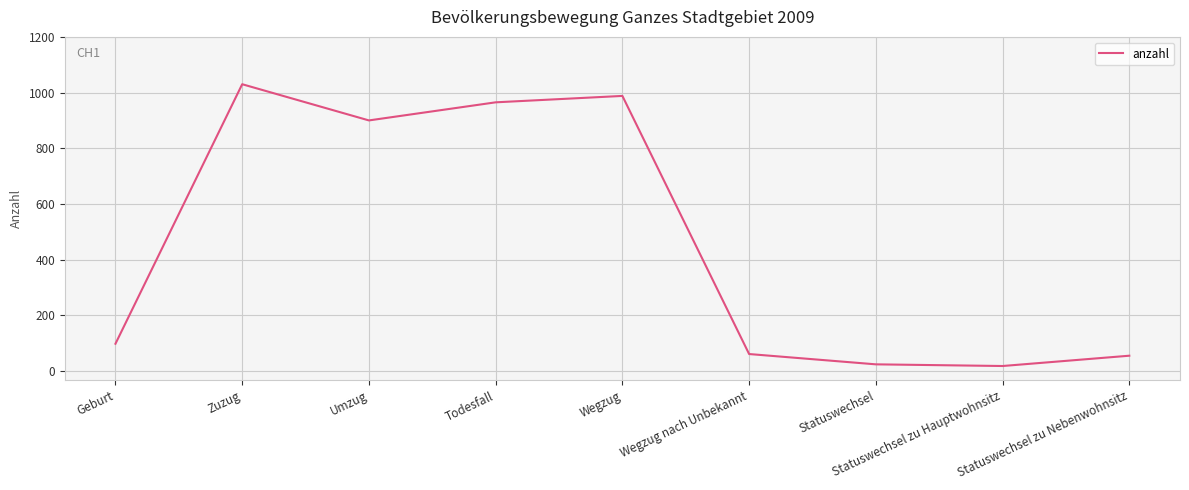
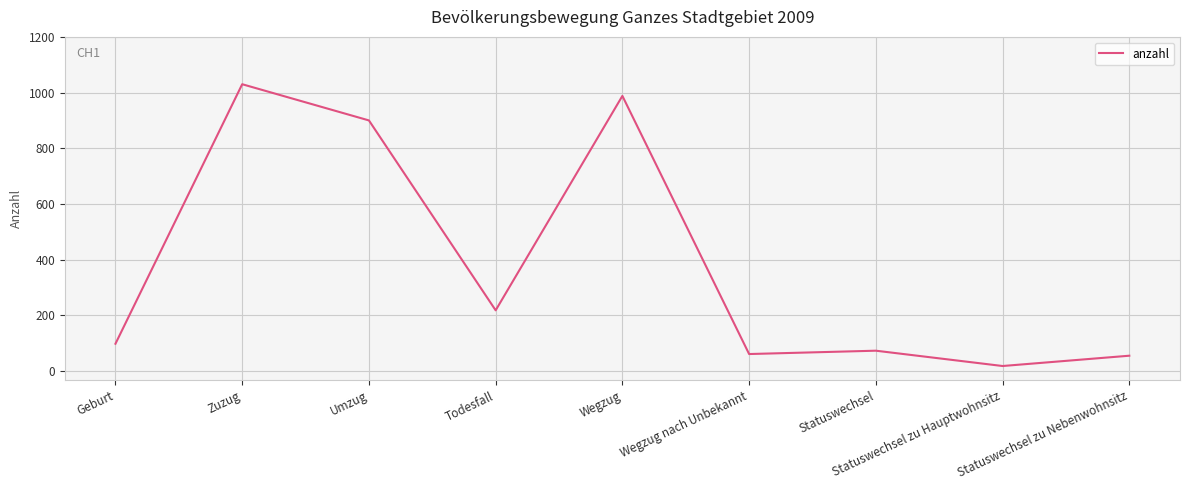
  {
    "Geburt": 100,
    "Zuzug": 1030,
    "Umzug": 900,
-   "Todesfall": 970,
+   "Todesfall": 220,
    "Wegzug": 990,
    "Wegzug nach Unbekannt": 60,
-   "Statuswechsel": 20,
+   "Statuswechsel": 70,
    "Statuswechsel zu Hauptwohnsitz": 20,
    "Statuswechsel zu Nebenwohnsitz": 60
  }
